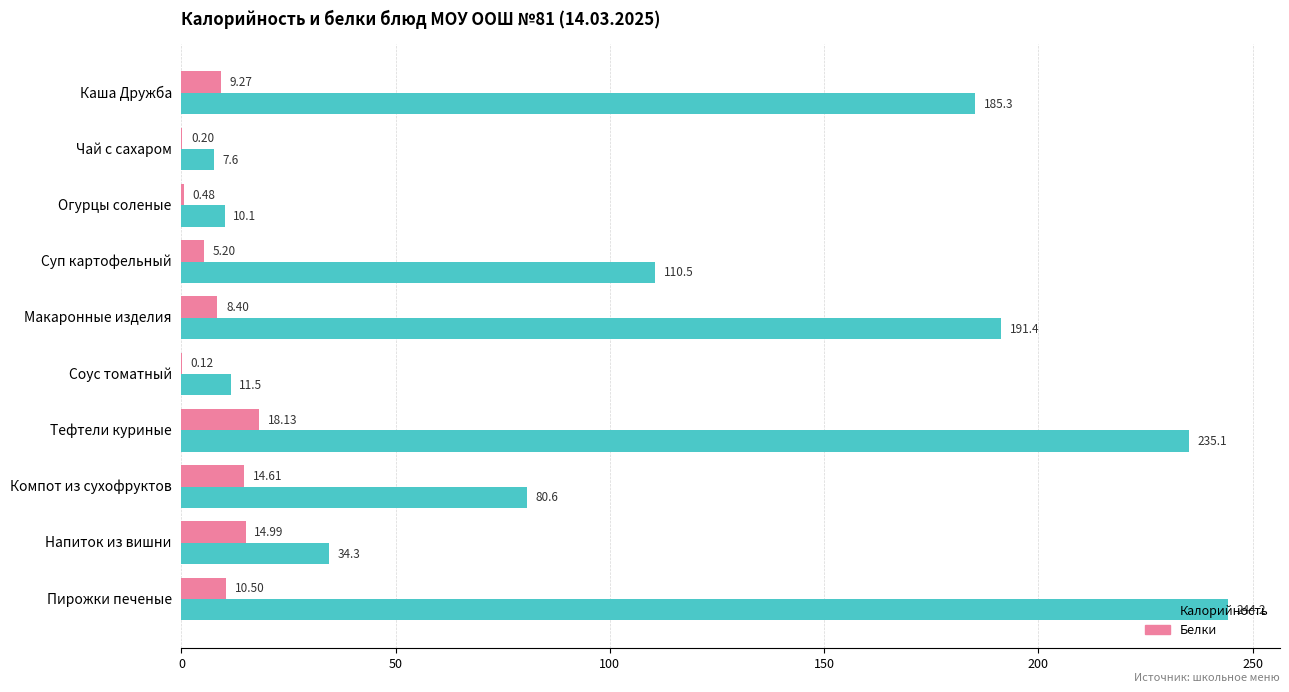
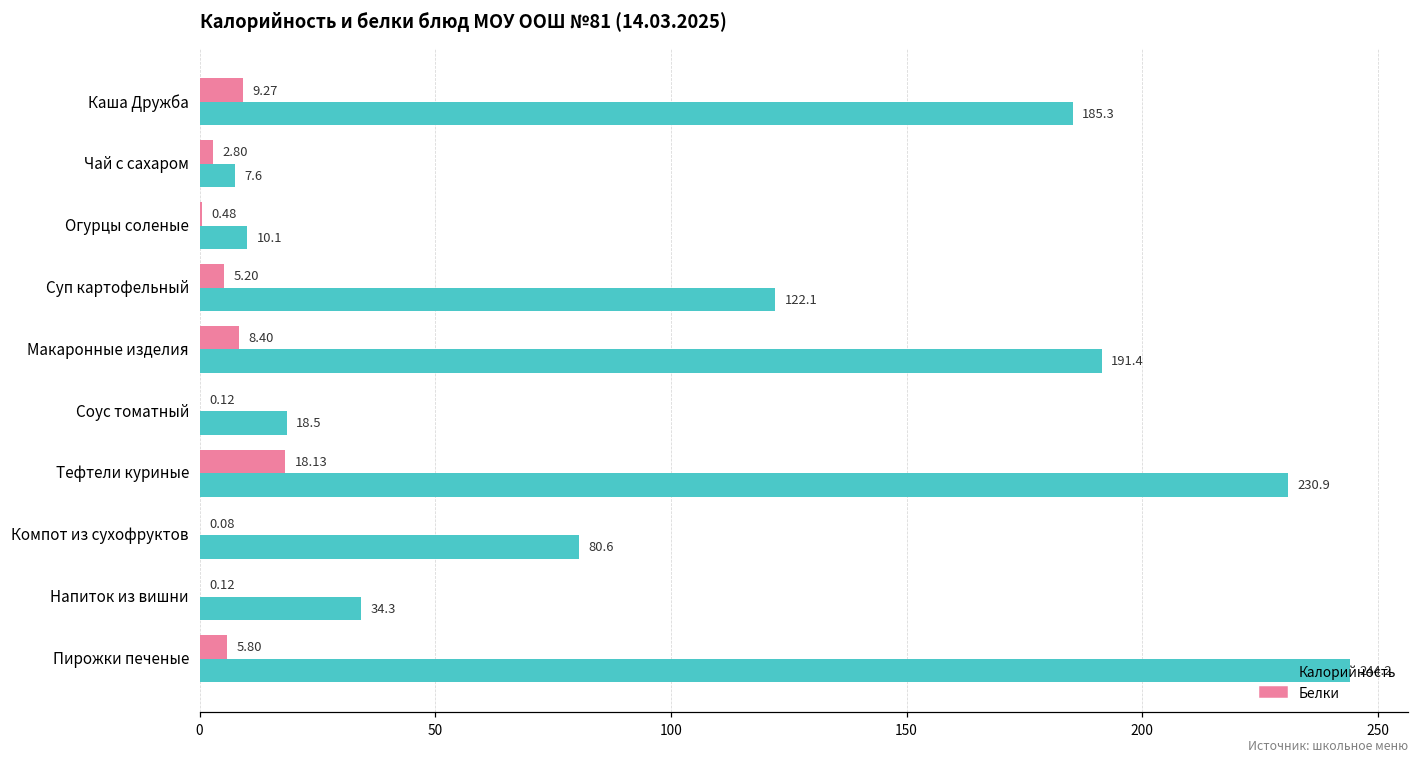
  {
    "Калорийность": {
      "Каша Дружба": 185.3,
      "Чай с сахаром": 7.6,
      "Огурцы соленые": 10.1,
-     "Суп картофельный": 110.5,
+     "Суп картофельный": 122.1,
      "Макаронные изделия": 191.4,
-     "Соус томатный": 11.5,
-     "Тефтели куриные": 235.1,
+     "Соус томатный": 18.5,
+     "Тефтели куриные": 230.9,
      "Компот из сухофруктов": 80.6,
      "Напиток из вишни": 34.3,
      "Пирожки печеные": 244.2
    },
    "Белки": {
      "Каша Дружба": 9.27,
-     "Чай с сахаром": 0.20,
+     "Чай с сахаром": 2.80,
      "Огурцы соленые": 0.48,
      "Суп картофельный": 5.20,
      "Макаронные изделия": 8.40,
      "Соус томатный": 0.12,
      "Тефтели куриные": 18.13,
-     "Компот из сухофруктов": 14.61,
-     "Напиток из вишни": 14.99,
-     "Пирожки печеные": 10.50
+     "Компот из сухофруктов": 0.08,
+     "Напиток из вишни": 0.12,
+     "Пирожки печеные": 5.80
    }
  }
